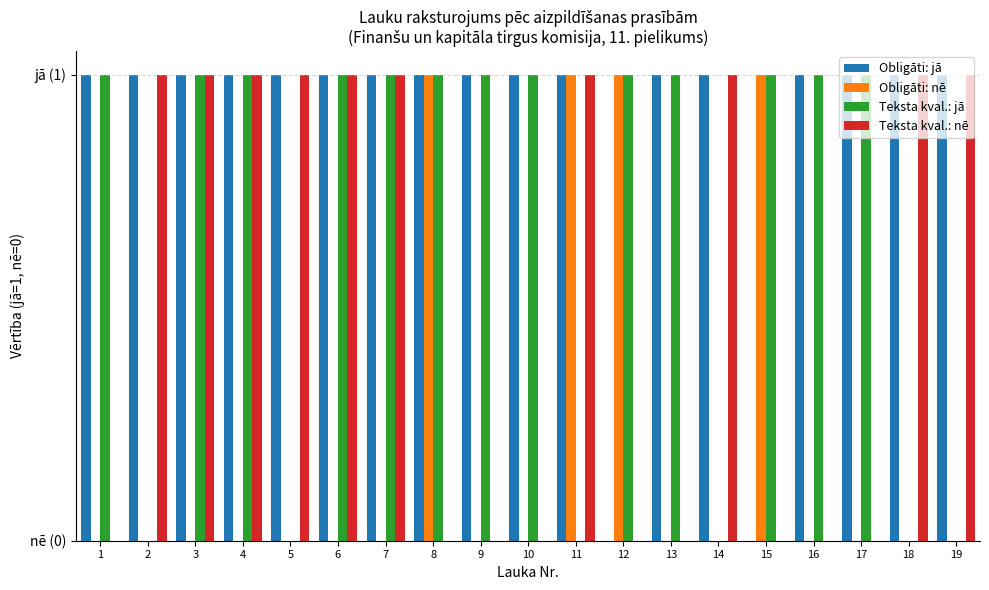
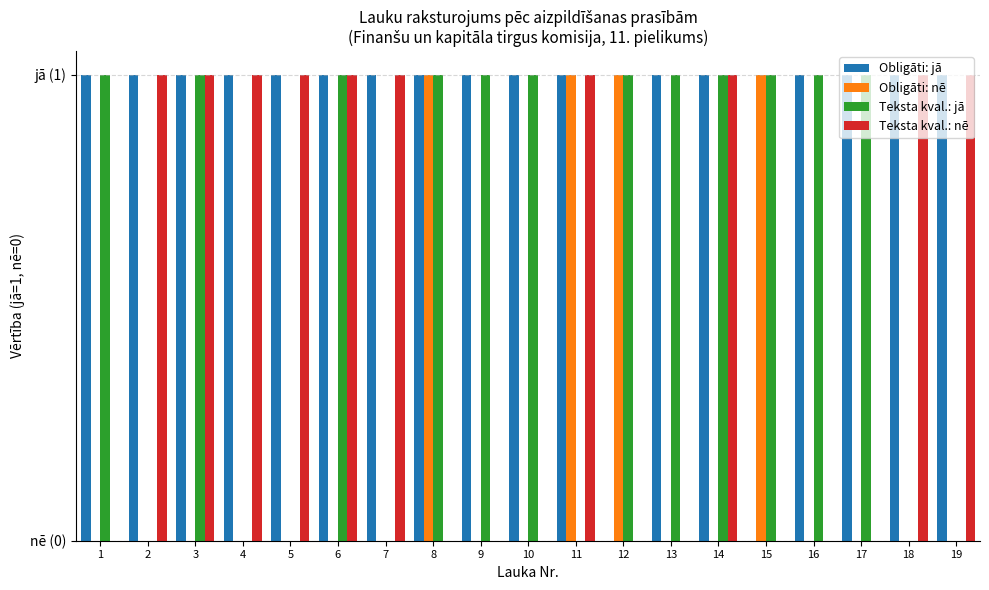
  {
    "Obligāti: jā": {
      "1": "jā (1)",
      "2": "jā (1)",
      "3": "jā (1)",
      "4": "jā (1)",
      "5": "jā (1)",
      "6": "jā (1)",
      "7": "jā (1)",
      "8": "jā (1)",
      "9": "jā (1)",
      "10": "jā (1)",
      "11": "jā (1)",
      "12": "jā (0)",
      "13": "jā (1)",
      "14": "jā (1)",
      "15": "jā (0)",
      "16": "jā (1)"
    },
    "Obligāti: nē": {
      "1": "jā (0)",
      "2": "jā (0)",
      "3": "jā (0)",
      "4": "jā (0)",
      "5": "jā (0)",
      "6": "jā (0)",
      "7": "jā (0)",
      "8": "jā (1)",
      "9": "jā (0)",
      "10": "jā (0)",
      "11": "jā (1)",
      "12": "jā (1)",
      "13": "jā (0)",
      "14": "jā (0)",
      "15": "jā (1)",
      "16": "jā (0)",
      "17": "jā (0)",
      "18": "jā (0)",
      "19": "jā (0)"
    },
    "Teksta kval.: jā": {
      "1": "jā (1)",
      "2": "jā (0)",
      "3": "jā (1)",
-     "4": "jā (1)",
+     "4": "jā (0)",
      "5": "jā (0)",
      "6": "jā (1)",
-     "7": "jā (1)",
+     "7": "jā (0)",
      "8": "jā (1)",
      "9": "jā (1)",
      "10": "jā (1)",
      "11": "jā (0)",
      "12": "jā (1)",
      "13": "jā (1)",
-     "14": "jā (0)",
+     "14": "jā (1)",
      "15": "jā (1)",
      "16": "jā (1)",
      "18": "jā (0)",
      "19": "jā (0)"
    },
    "Teksta kval.: nē": {
      "1": "jā (0)",
      "2": "jā (1)",
      "3": "jā (1)",
      "4": "jā (1)",
      "5": "jā (1)",
      "6": "jā (1)",
      "7": "jā (1)",
      "8": "jā (0)",
      "9": "jā (0)",
      "10": "jā (0)",
      "11": "jā (1)",
      "12": "jā (0)",
      "13": "jā (0)",
      "14": "jā (1)",
      "15": "jā (0)",
      "16": "jā (0)",
      "17": "jā (0)"
    }
  }
